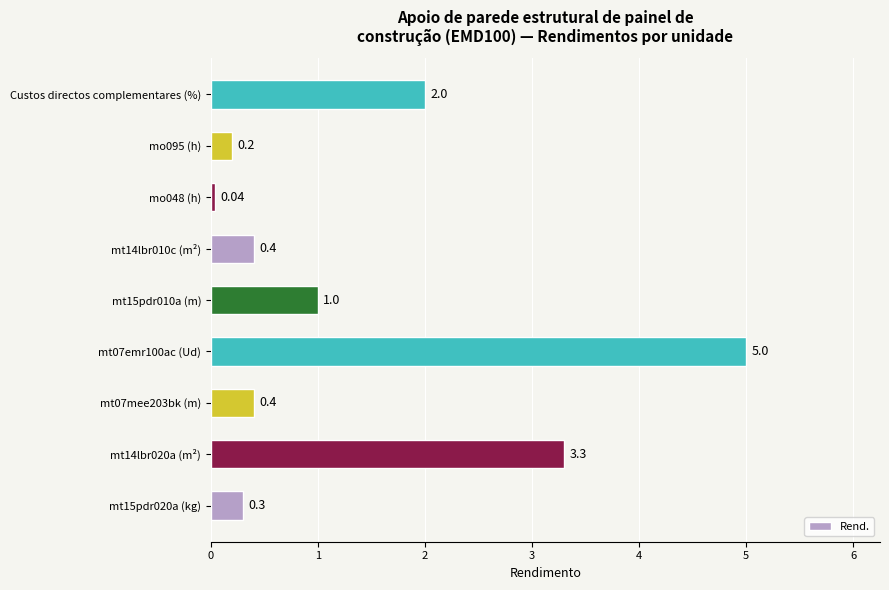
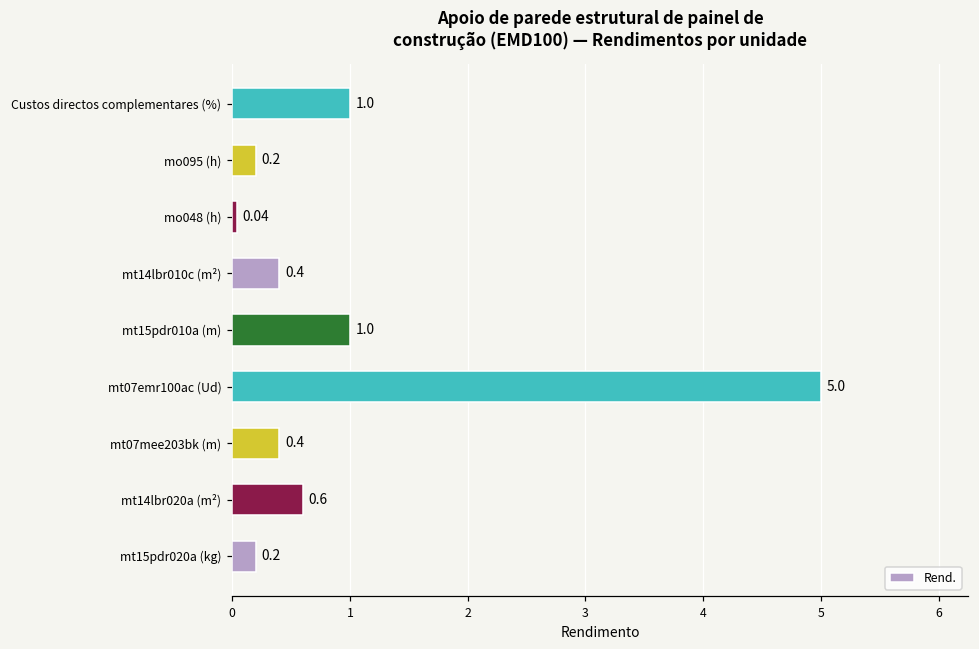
  {
-   "Custos directos complementares (%)": 2.0,
+   "Custos directos complementares (%)": 1.0,
    "mo095 (h)": 0.2,
    "mo048 (h)": 0.04,
    "mt14lbr010c (m²)": 0.4,
    "mt15pdr010a (m)": 1.0,
    "mt07emr100ac (Ud)": 5.0,
    "mt07mee203bk (m)": 0.4,
-   "mt14lbr020a (m²)": 3.3,
-   "mt15pdr020a (kg)": 0.3
+   "mt14lbr020a (m²)": 0.6,
+   "mt15pdr020a (kg)": 0.2
  }
